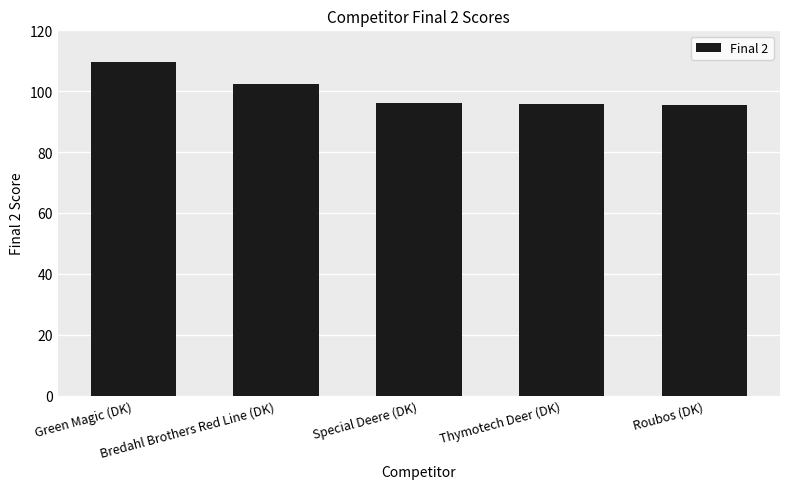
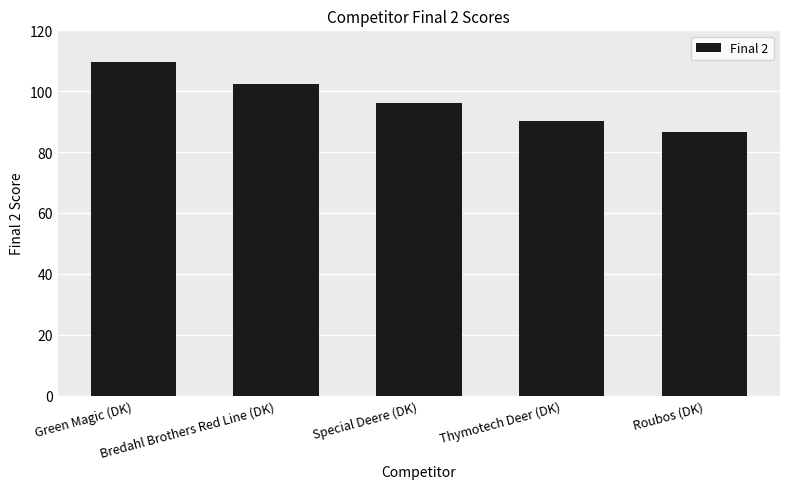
  {
    "Green Magic (DK)": 110,
    "Bredahl Brothers Red Line (DK)": 102,
    "Special Deere (DK)": 96,
-   "Thymotech Deer (DK)": 96,
-   "Roubos (DK)": 95
+   "Thymotech Deer (DK)": 90,
+   "Roubos (DK)": 87
  }
